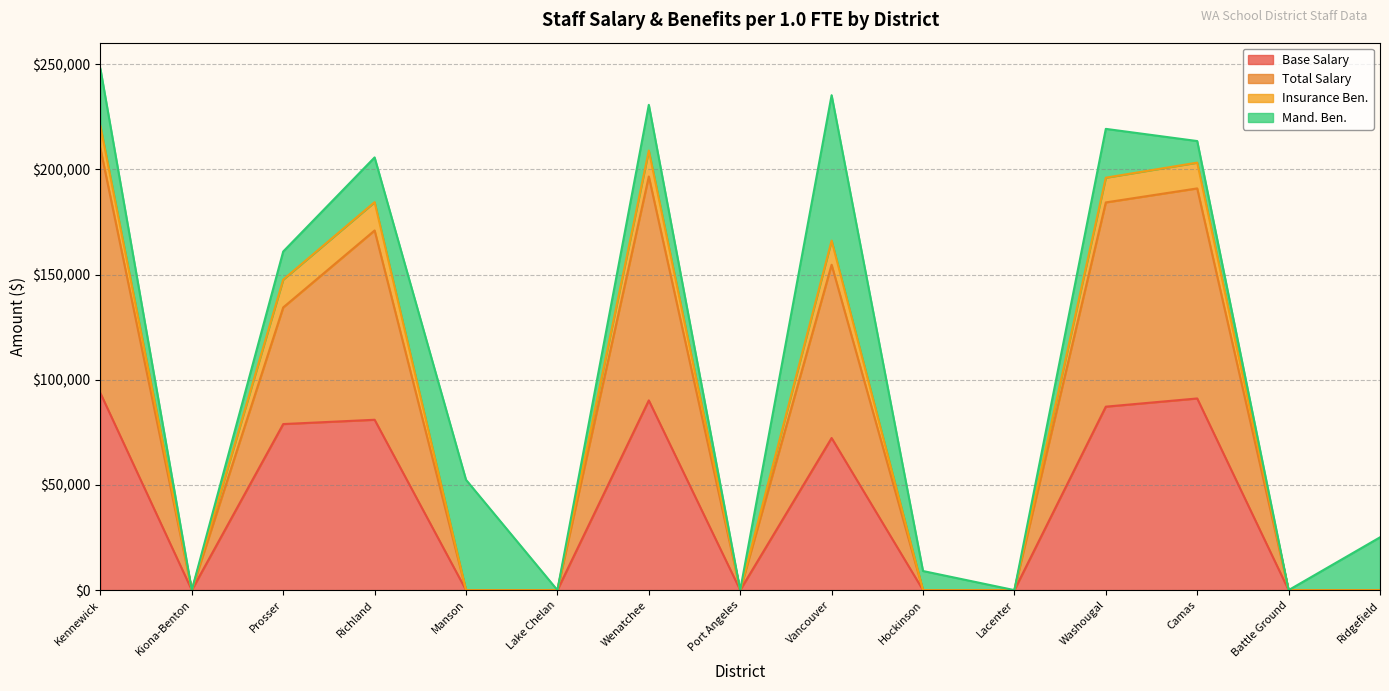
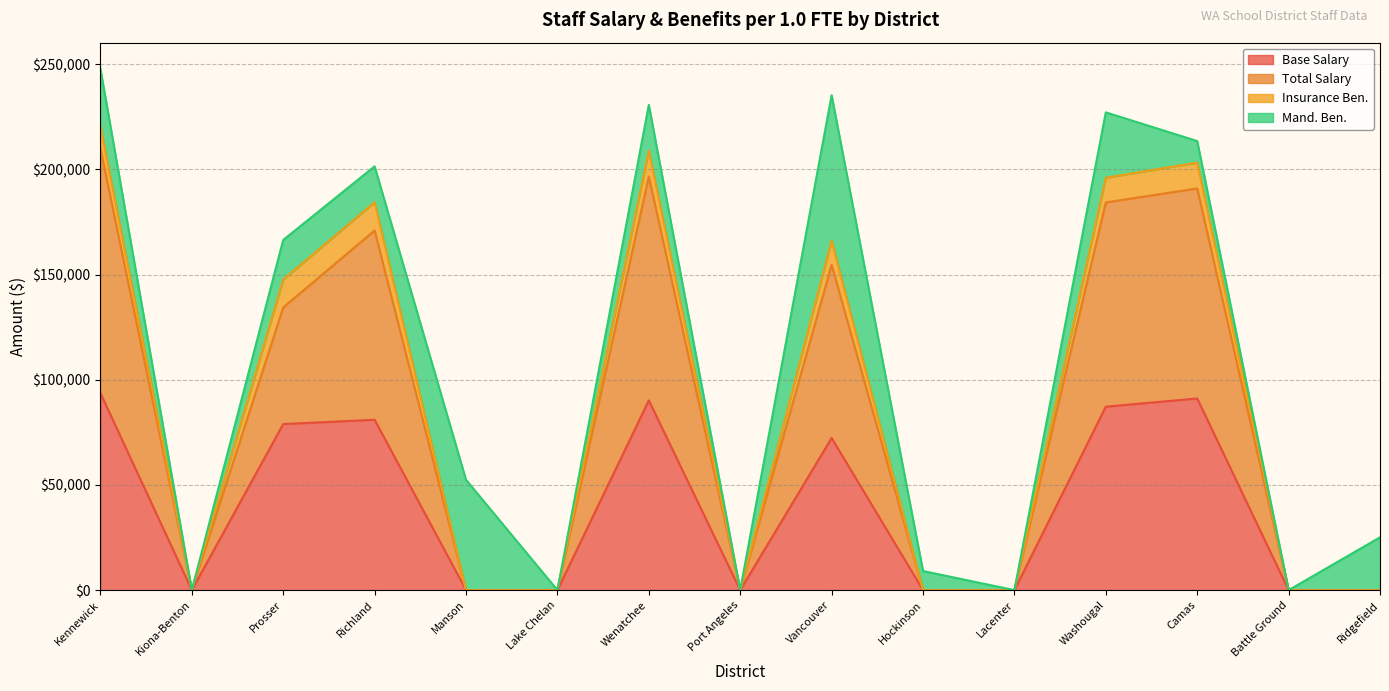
  {
    "Mand. Ben.": {
      "Kennewick": "$27,000",
-     "Prosser": "$13,000",
-     "Richland": "$21,000",
+     "Prosser": "$19,000",
+     "Richland": "$17,000",
      "Manson": "$52,000",
      "Wenatchee": "$22,000",
      "Vancouver": "$69,000",
      "Hockinson": "$9,000",
-     "Washougal": "$23,000",
+     "Washougal": "$31,000",
      "Camas": "$10,000",
      "Ridgefield": "$25,000"
    }
  }
